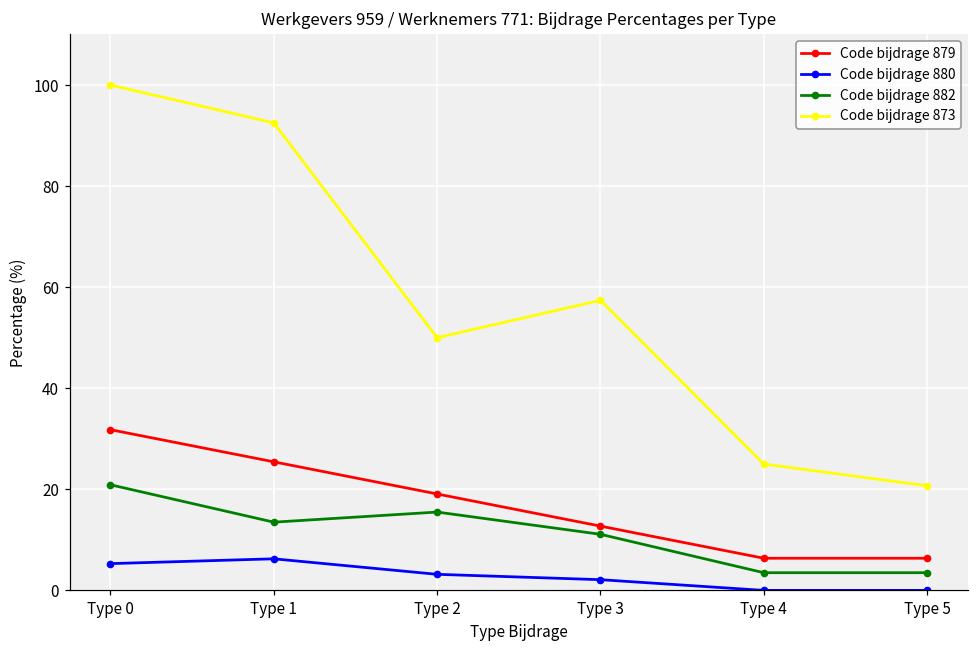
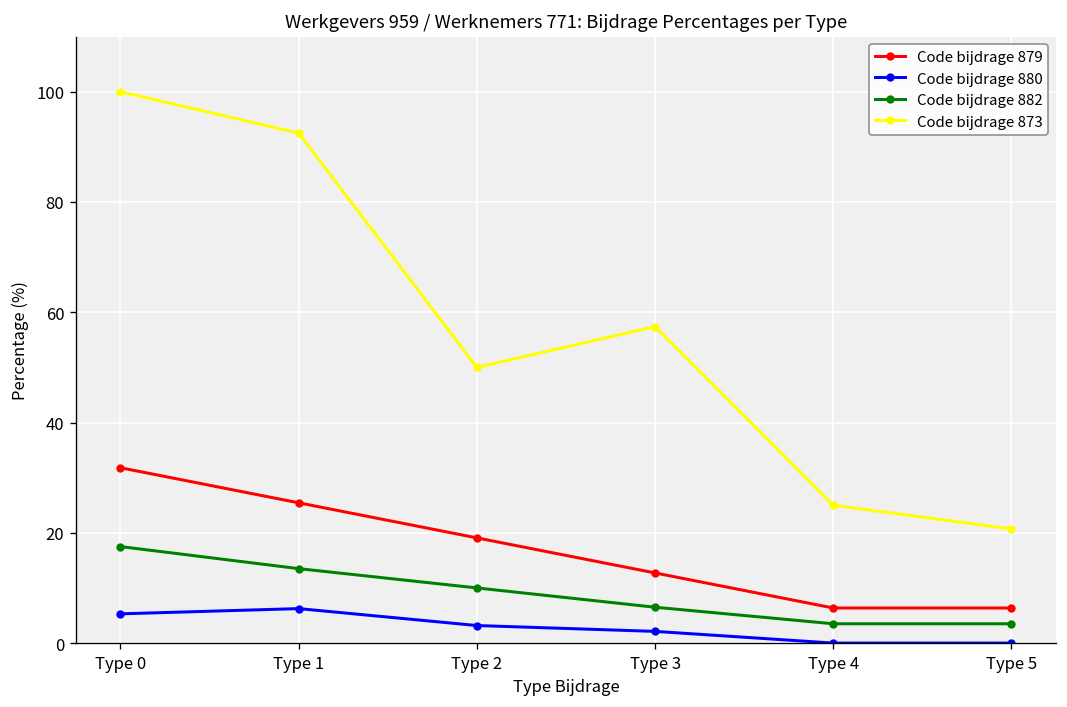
  {
    "Code bijdrage 879": {
      "Type 0": 32,
      "Type 1": 25,
      "Type 2": 19,
      "Type 3": 13,
      "Type 4": 6,
      "Type 5": 6
    },
    "Code bijdrage 880": {
      "Type 0": 5,
      "Type 1": 6,
      "Type 2": 3,
      "Type 3": 2,
      "Type 4": 0,
      "Type 5": 0
    },
    "Code bijdrage 882": {
-     "Type 0": 21,
+     "Type 0": 18,
      "Type 1": 14,
-     "Type 2": 16,
-     "Type 3": 11,
+     "Type 2": 10,
+     "Type 3": 7,
      "Type 4": 4,
      "Type 5": 4
    },
    "Code bijdrage 873": {
      "Type 0": 100,
      "Type 1": 93,
      "Type 2": 50,
      "Type 3": 57,
      "Type 4": 25,
      "Type 5": 21
    }
  }
